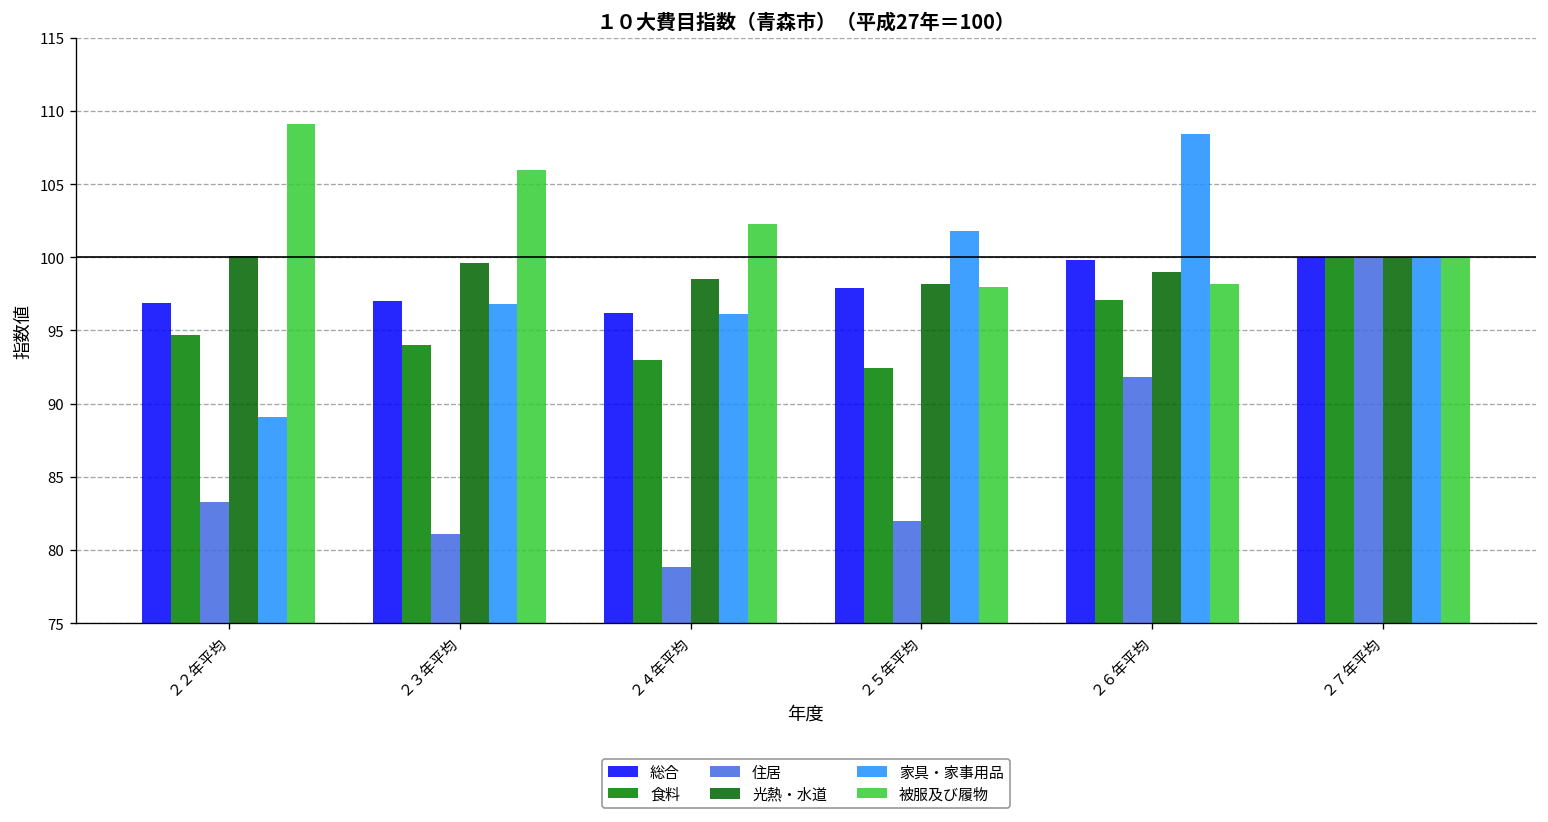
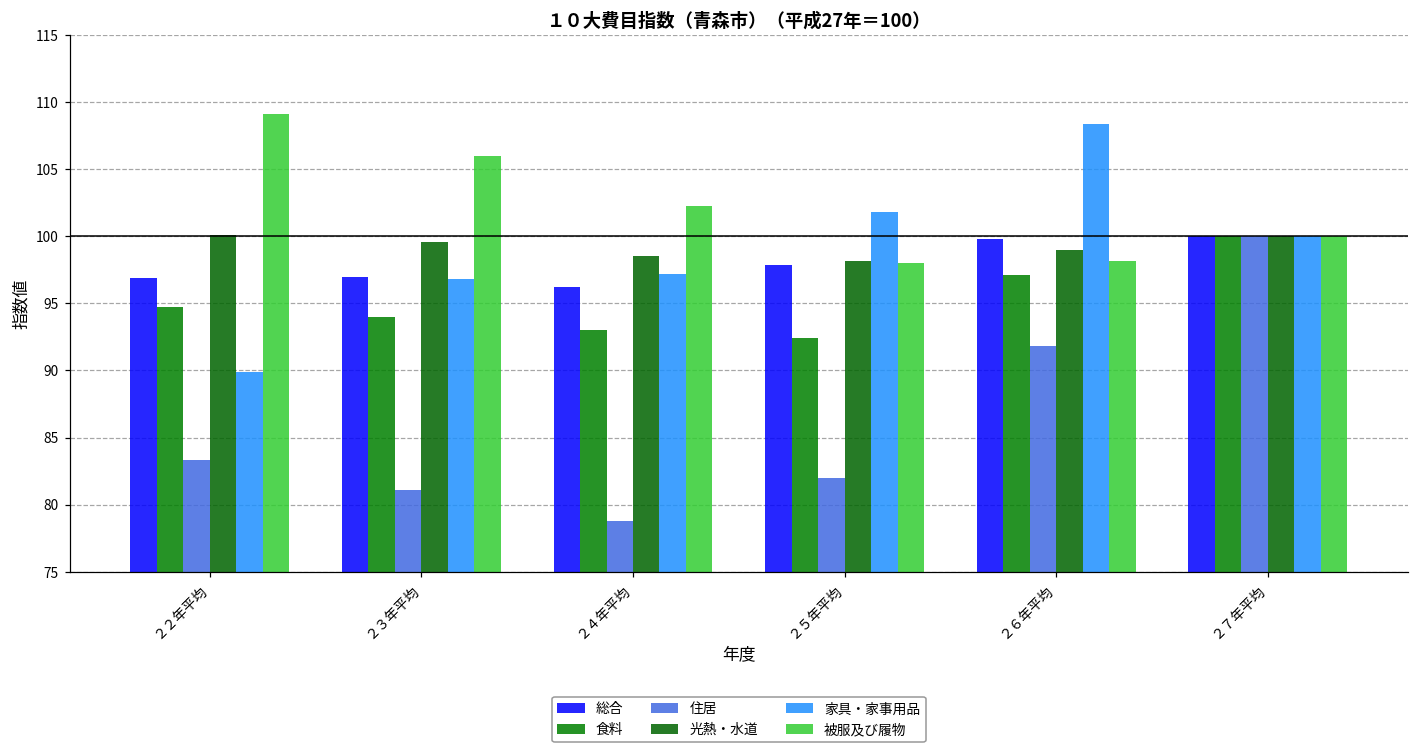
  {
    "総合": {
      "２２年平均": 96.9,
      "２３年平均": 97.0,
      "２４年平均": 96.2,
      "２５年平均": 97.9,
      "２６年平均": 99.8,
      "２７年平均": 100.0
    },
    "住居": {
      "２２年平均": 83.3,
      "２３年平均": 81.1,
      "２４年平均": 78.8,
      "２５年平均": 82.0,
      "２６年平均": 91.8,
      "２７年平均": 100.0
    },
    "家具・家事用品": {
-     "２２年平均": 89.1,
+     "２２年平均": 89.9,
      "２３年平均": 96.8,
-     "２４年平均": 96.1,
+     "２４年平均": 97.2,
      "２５年平均": 101.8,
      "２６年平均": 108.4,
      "２７年平均": 100.0
    },
    "被服及び履物": {
      "２２年平均": 109.1,
      "２３年平均": 106.0,
      "２４年平均": 102.3,
      "２５年平均": 98.0,
      "２６年平均": 98.2,
      "２７年平均": 100.0
    }
  }
